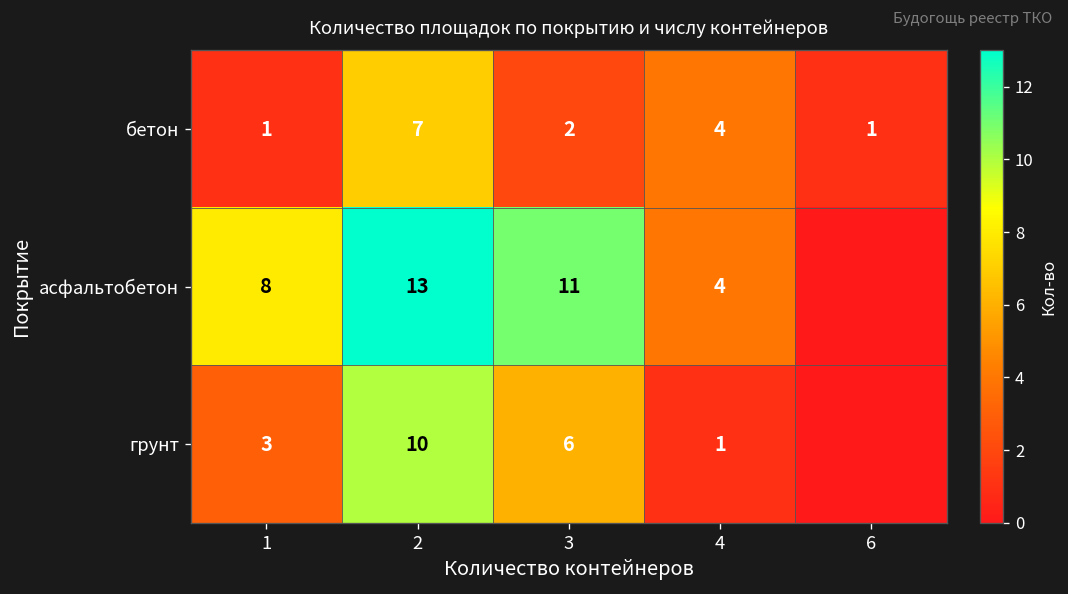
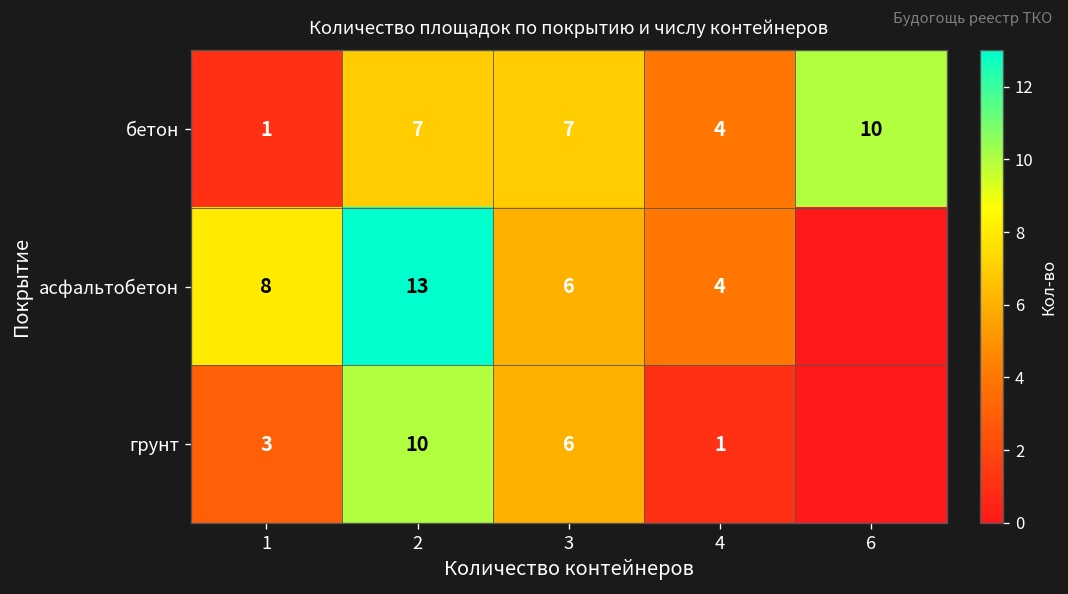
  {
    "бетон": {
      "1": 1,
      "2": 7,
-     "3": 2,
+     "3": 7,
      "4": 4,
-     "6": 1
+     "6": 10
    },
    "асфальтобетон": {
      "1": 8,
      "2": 13,
-     "3": 11,
+     "3": 6,
      "4": 4
    },
    "грунт": {
      "1": 3,
      "2": 10,
      "3": 6,
      "4": 1
    }
  }
